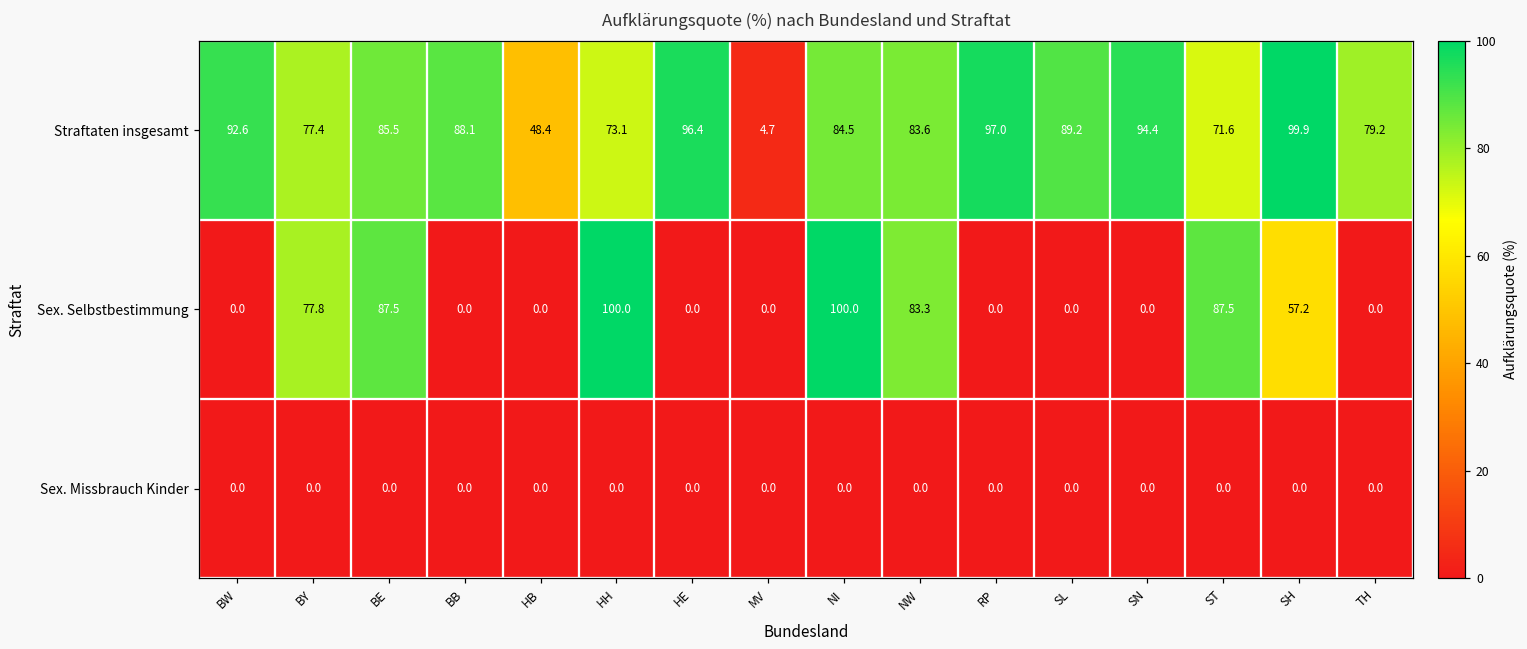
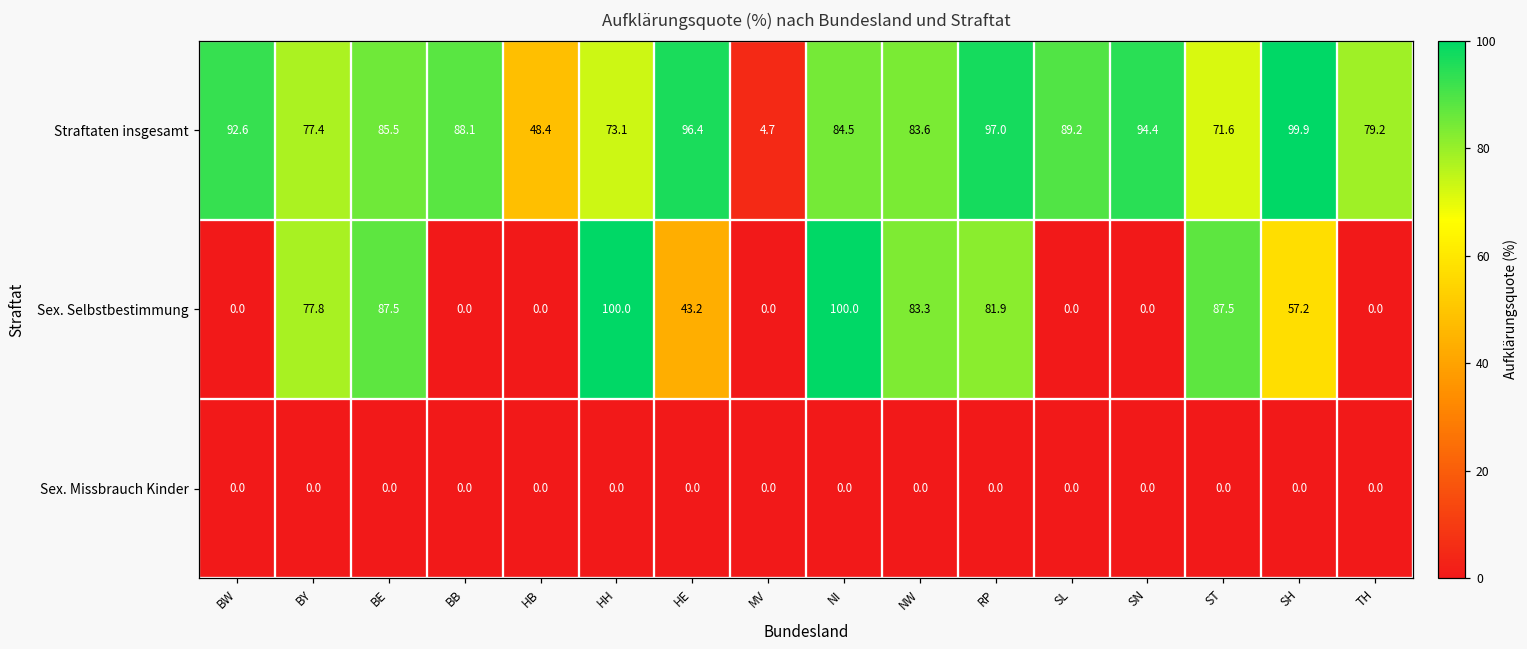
  {
    "Straftaten insgesamt": {
      "BW": 92.6,
      "BY": 77.4,
      "BE": 85.5,
      "BB": 88.1,
      "HB": 48.4,
      "HH": 73.1,
      "HE": 96.4,
      "MV": 4.7,
      "NI": 84.5,
      "NW": 83.6,
      "RP": 97.0,
      "SL": 89.2,
      "SN": 94.4,
      "ST": 71.6,
      "SH": 99.9,
      "TH": 79.2
    },
    "Sex. Selbstbestimmung": {
      "BW": 0.0,
      "BY": 77.8,
      "BE": 87.5,
      "BB": 0.0,
      "HB": 0.0,
      "HH": 100.0,
-     "HE": 0.0,
+     "HE": 43.2,
      "MV": 0.0,
      "NI": 100.0,
      "NW": 83.3,
-     "RP": 0.0,
+     "RP": 81.9,
      "SL": 0.0,
      "SN": 0.0,
      "ST": 87.5,
      "SH": 57.2,
      "TH": 0.0
    },
    "Sex. Missbrauch Kinder": {
      "BW": 0.0,
      "BY": 0.0,
      "BE": 0.0,
      "BB": 0.0,
      "HB": 0.0,
      "HH": 0.0,
      "HE": 0.0,
      "MV": 0.0,
      "NI": 0.0,
      "NW": 0.0,
      "RP": 0.0,
      "SL": 0.0,
      "SN": 0.0,
      "ST": 0.0,
      "SH": 0.0,
      "TH": 0.0
    }
  }
